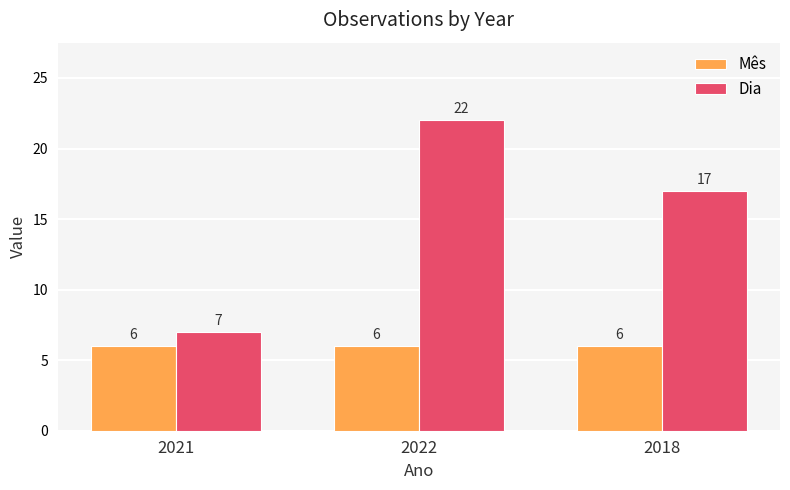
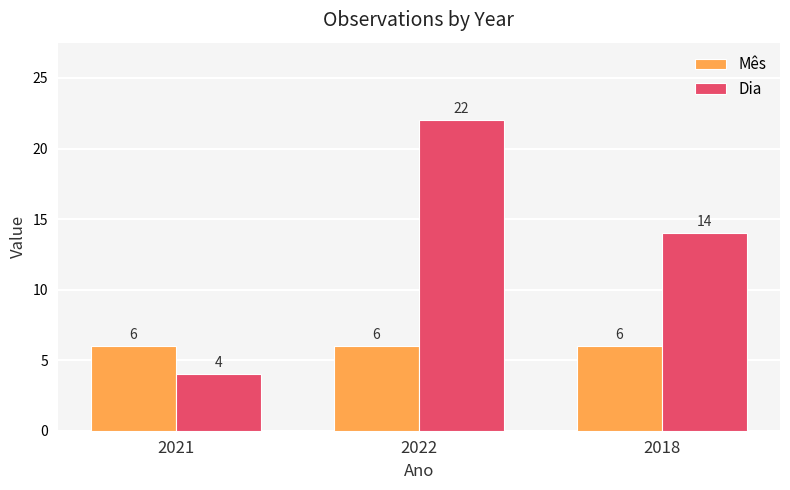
  {
    "Mês": {
      "2021": 6,
      "2022": 6,
      "2018": 6
    },
    "Dia": {
-     "2021": 7,
+     "2021": 4,
      "2022": 22,
-     "2018": 17
+     "2018": 14
    }
  }
